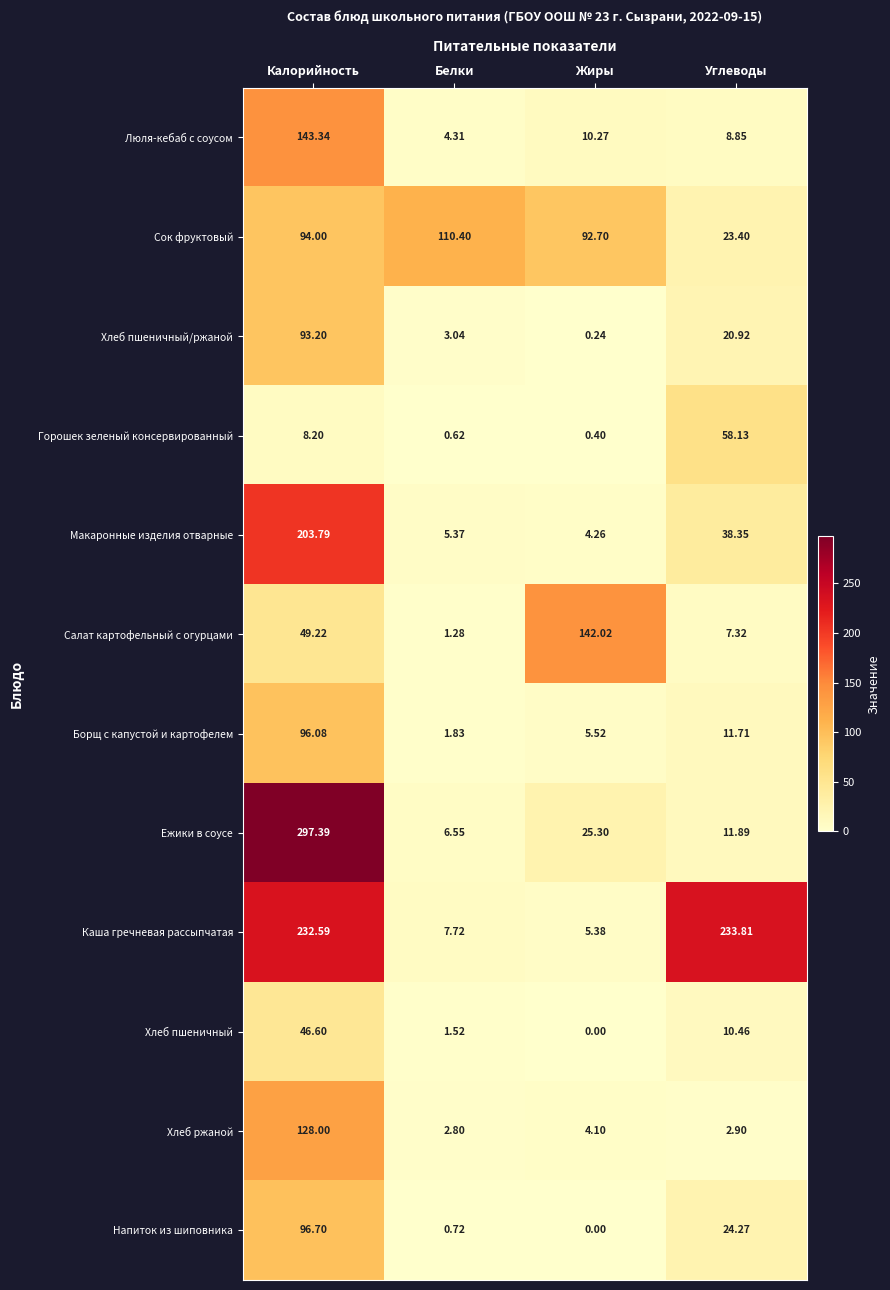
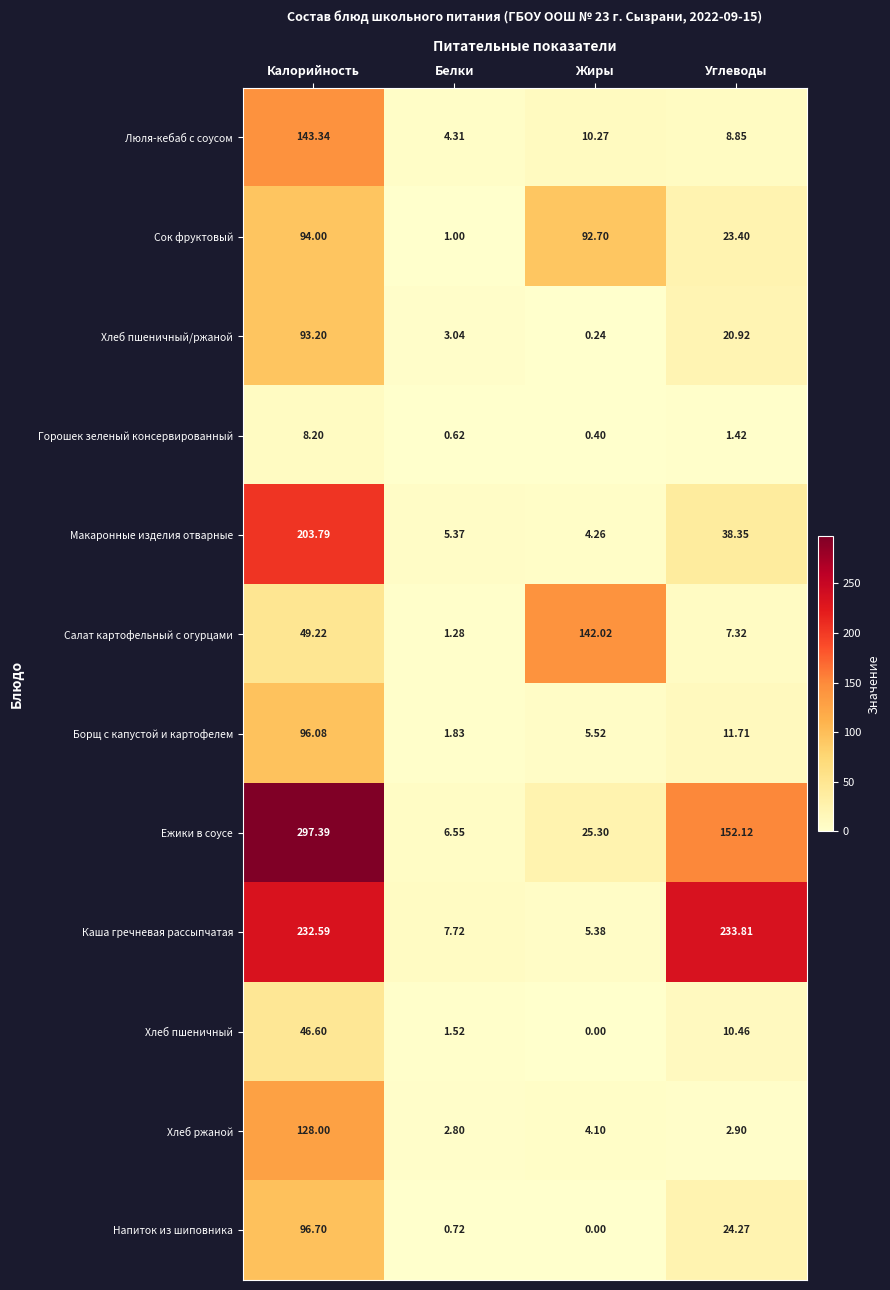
  {
    "Люля-кебаб с соусом": {
      "Калорийность": 143.34,
      "Белки": 4.31,
      "Жиры": 10.27,
      "Углеводы": 8.85
    },
    "Сок фруктовый": {
      "Калорийность": 94.00,
-     "Белки": 110.40,
+     "Белки": 1.00,
      "Жиры": 92.70,
      "Углеводы": 23.40
    },
    "Хлеб пшеничный/ржаной": {
      "Калорийность": 93.20,
      "Белки": 3.04,
      "Жиры": 0.24,
      "Углеводы": 20.92
    },
    "Горошек зеленый консервированный": {
      "Калорийность": 8.20,
      "Белки": 0.62,
      "Жиры": 0.40,
-     "Углеводы": 58.13
+     "Углеводы": 1.42
    },
    "Макаронные изделия отварные": {
      "Калорийность": 203.79,
      "Белки": 5.37,
      "Жиры": 4.26,
      "Углеводы": 38.35
    },
    "Салат картофельный с огурцами": {
      "Калорийность": 49.22,
      "Белки": 1.28,
      "Жиры": 142.02,
      "Углеводы": 7.32
    },
    "Борщ с капустой и картофелем": {
      "Калорийность": 96.08,
      "Белки": 1.83,
      "Жиры": 5.52,
      "Углеводы": 11.71
    },
    "Ежики в соусе": {
      "Калорийность": 297.39,
      "Белки": 6.55,
      "Жиры": 25.30,
-     "Углеводы": 11.89
+     "Углеводы": 152.12
    },
    "Каша гречневая рассыпчатая": {
      "Калорийность": 232.59,
      "Белки": 7.72,
      "Жиры": 5.38,
      "Углеводы": 233.81
    },
    "Хлеб пшеничный": {
      "Калорийность": 46.60,
      "Белки": 1.52,
      "Жиры": 0.00,
      "Углеводы": 10.46
    },
    "Хлеб ржаной": {
      "Калорийность": 128.00,
      "Белки": 2.80,
      "Жиры": 4.10,
      "Углеводы": 2.90
    },
    "Напиток из шиповника": {
      "Калорийность": 96.70,
      "Белки": 0.72,
      "Жиры": 0.00,
      "Углеводы": 24.27
    }
  }
